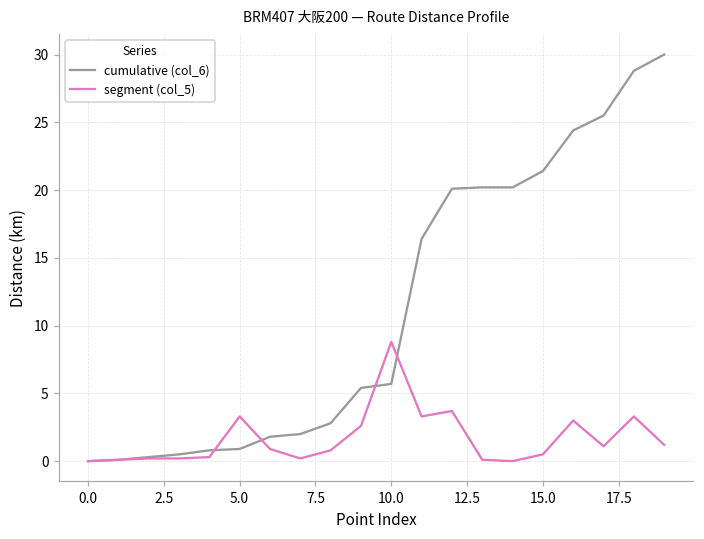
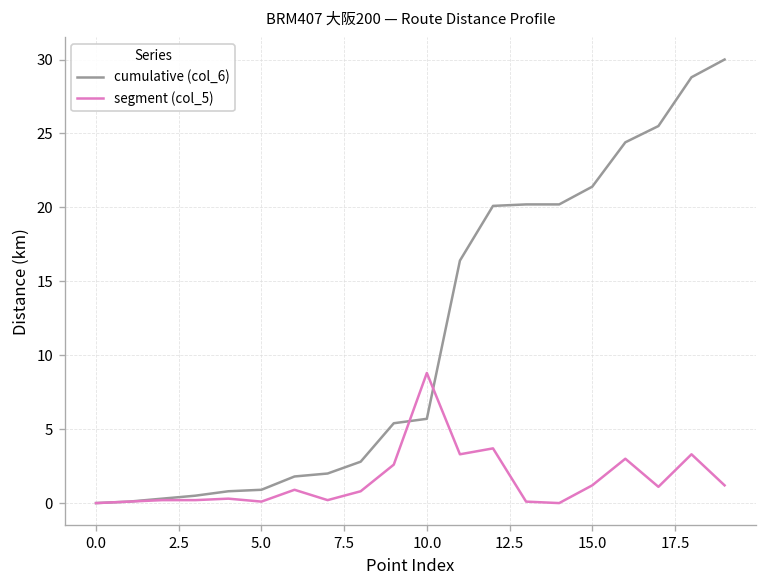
  {
    "cumulative (col_6)": {
      "5.0": 0.9,
      "10.0": 5.7,
      "15.0": 21.4
    },
    "segment (col_5)": {
-     "5.0": 3.3,
+     "5.0": 0.1,
      "10.0": 8.8,
-     "15.0": 0.5
+     "15.0": 1.2
    }
  }
